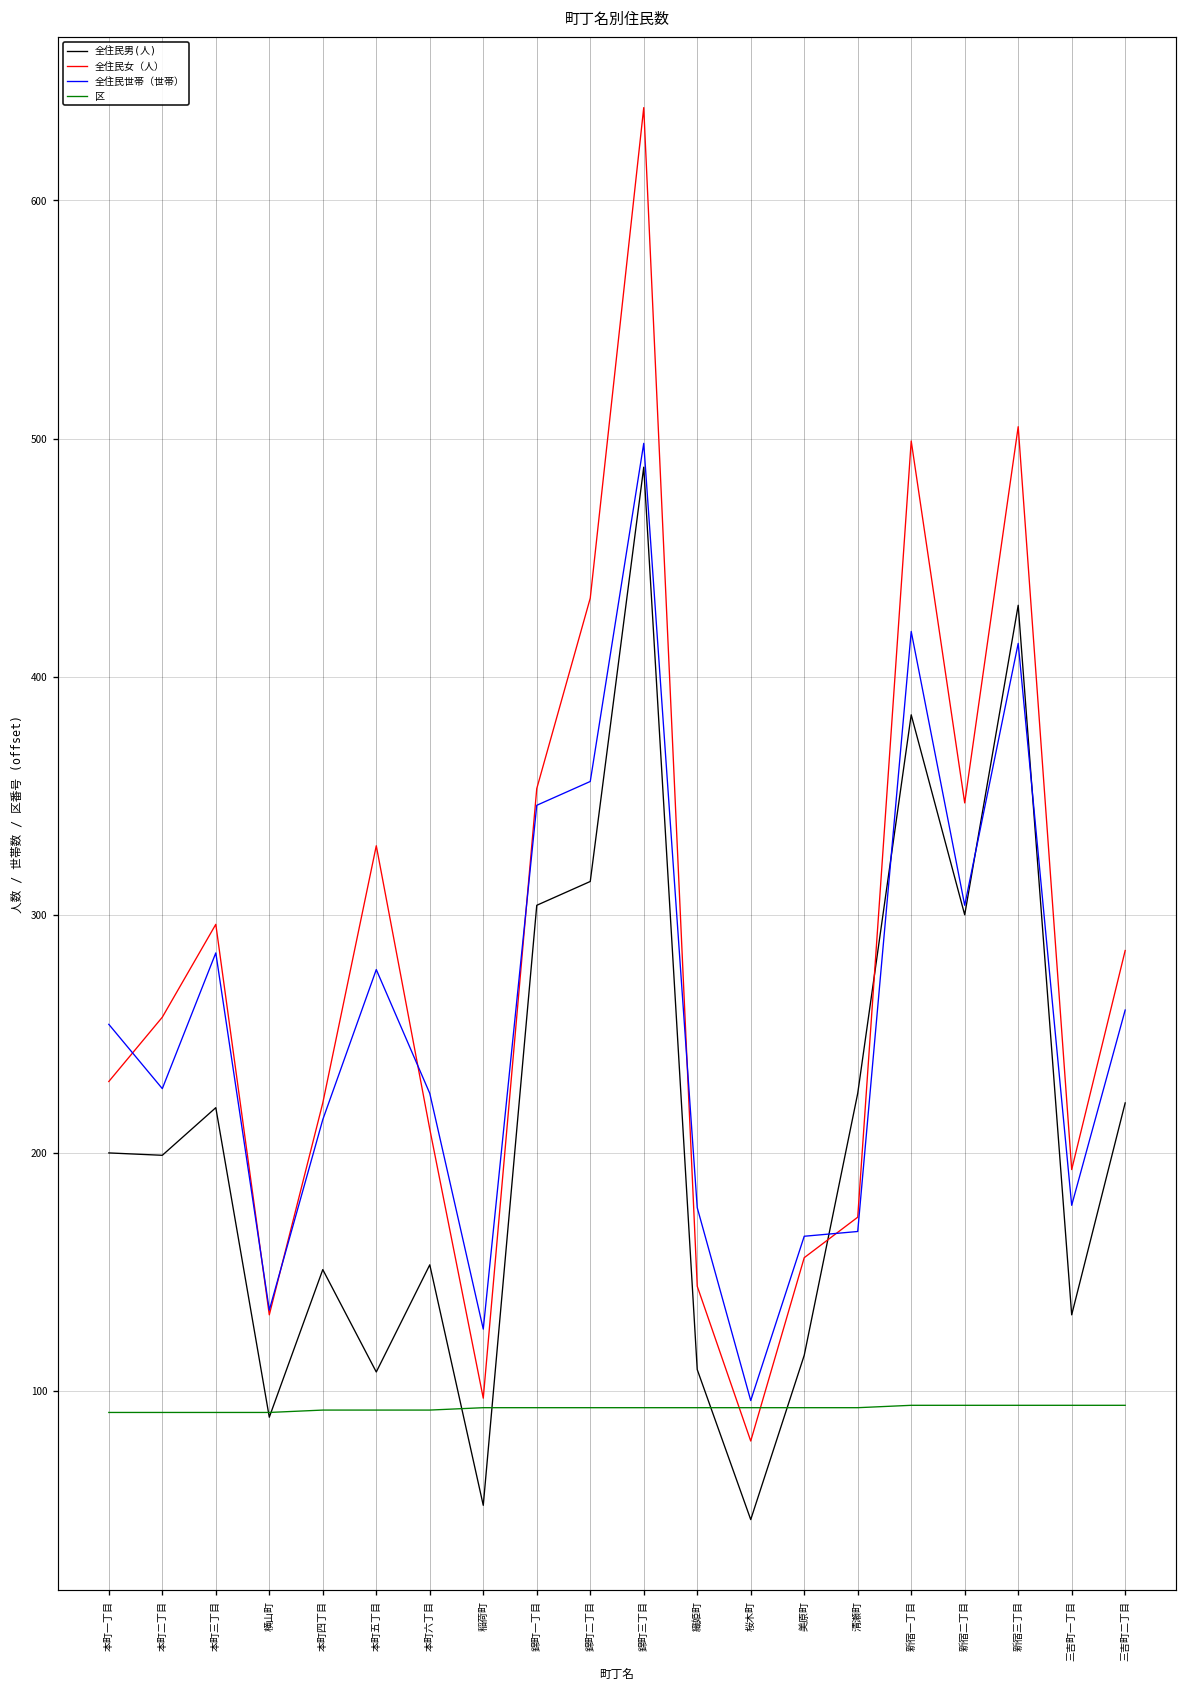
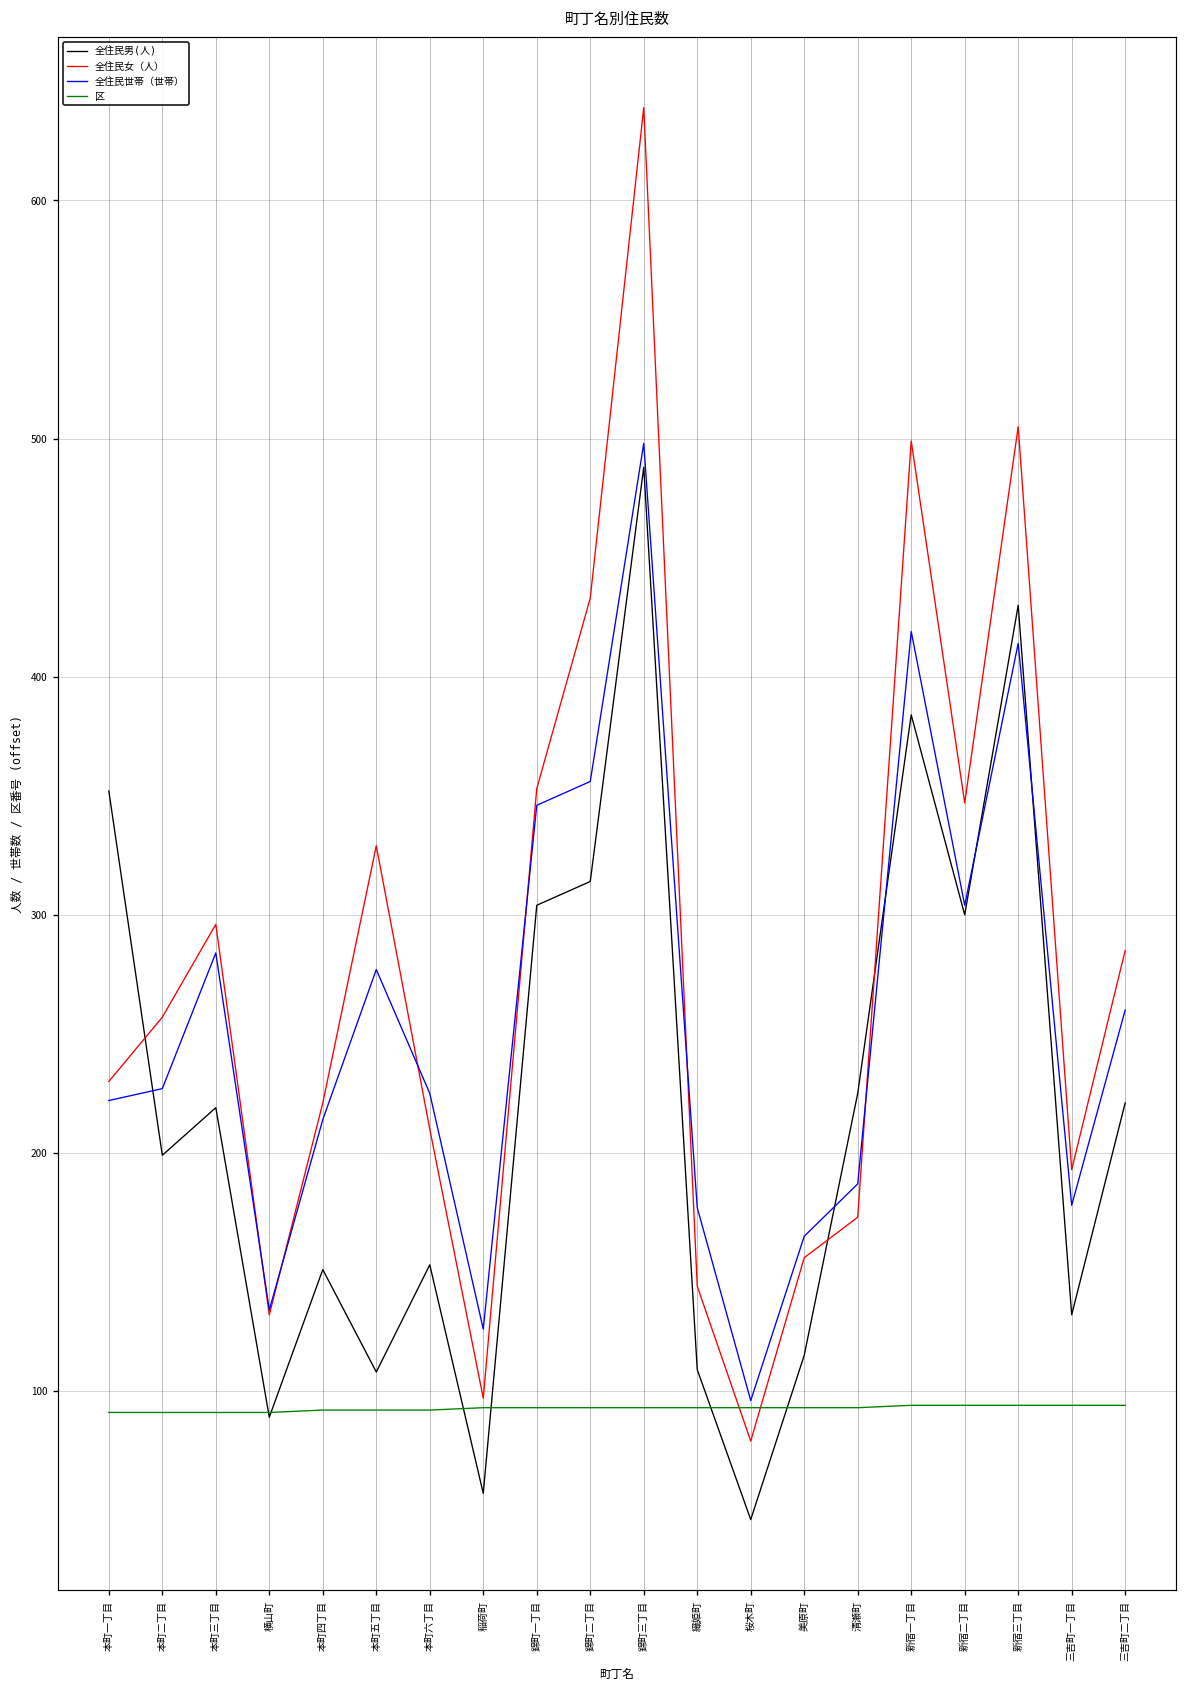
  {
    "全住民男(人)": {
-     "本町一丁目": 200,
+     "本町一丁目": 352,
      "本町二丁目": 199,
      "本町三丁目": 219,
      "横山町": 89,
      "本町四丁目": 151,
      "本町五丁目": 108,
      "本町六丁目": 153,
-     "稲荷町": 52,
+     "稲荷町": 57,
      "錦町一丁目": 304,
      "錦町二丁目": 314,
      "錦町三丁目": 488,
      "織姫町": 109,
      "桜木町": 46,
      "美原町": 115,
      "清瀬町": 225,
      "新宿一丁目": 384,
      "新宿二丁目": 300,
      "新宿三丁目": 430,
      "三吉町一丁目": 132,
      "三吉町二丁目": 221
    },
    "全住民女（人）": {
      "本町一丁目": 230,
      "本町二丁目": 257,
      "本町三丁目": 296,
      "横山町": 132,
      "本町四丁目": 221,
      "本町五丁目": 329,
      "本町六丁目": 210,
      "稲荷町": 97,
      "錦町一丁目": 353,
      "錦町二丁目": 433,
      "錦町三丁目": 639,
      "織姫町": 144,
      "桜木町": 79,
      "美原町": 156,
      "清瀬町": 173,
      "新宿一丁目": 499,
      "新宿二丁目": 347,
      "新宿三丁目": 505,
      "三吉町一丁目": 193,
      "三吉町二丁目": 285
    },
    "全住民世帯（世帯）": {
-     "本町一丁目": 254,
+     "本町一丁目": 222,
      "本町二丁目": 227,
      "本町三丁目": 284,
      "横山町": 134,
      "本町四丁目": 214,
      "本町五丁目": 277,
      "本町六丁目": 225,
      "稲荷町": 126,
      "錦町一丁目": 346,
      "錦町二丁目": 356,
      "錦町三丁目": 498,
      "織姫町": 177,
      "桜木町": 96,
      "美原町": 165,
-     "清瀬町": 167,
+     "清瀬町": 187,
      "新宿一丁目": 419,
      "新宿二丁目": 304,
      "新宿三丁目": 414,
      "三吉町一丁目": 178,
      "三吉町二丁目": 260
    },
    "区": {
      "本町一丁目": 91,
      "本町二丁目": 91,
      "本町三丁目": 91,
      "横山町": 91,
      "本町四丁目": 92,
      "本町五丁目": 92,
      "本町六丁目": 92,
      "稲荷町": 93,
      "錦町一丁目": 93,
      "錦町二丁目": 93,
      "錦町三丁目": 93,
      "織姫町": 93,
      "桜木町": 93,
      "美原町": 93,
      "清瀬町": 93,
      "新宿一丁目": 94,
      "新宿二丁目": 94,
      "新宿三丁目": 94,
      "三吉町一丁目": 94,
      "三吉町二丁目": 94
    }
  }
